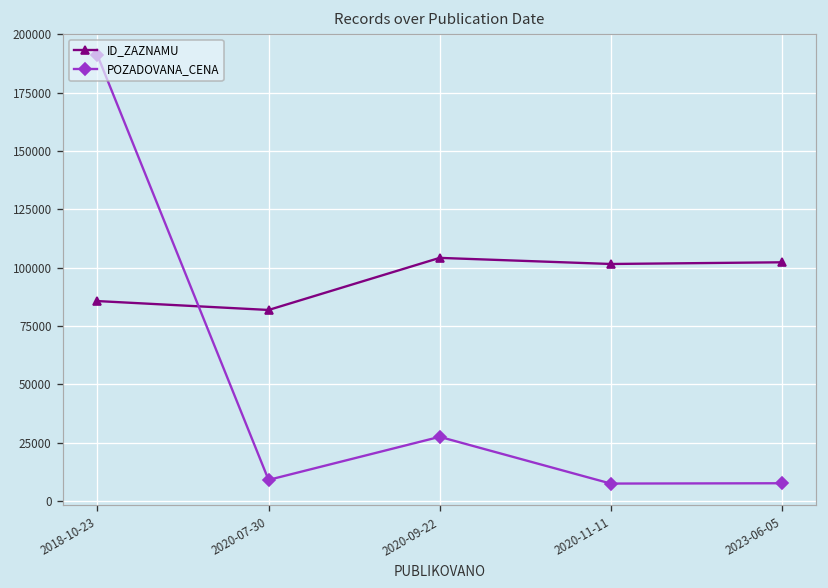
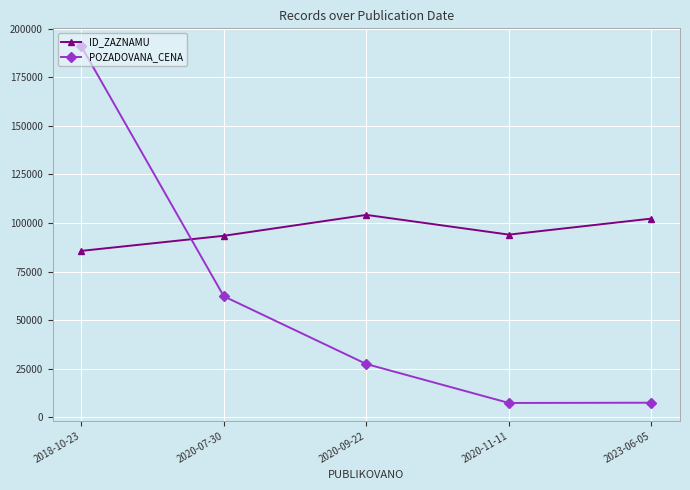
  {
    "ID_ZAZNAMU": {
      "2018-10-23": 86000,
-     "2020-07-30": 82000,
+     "2020-07-30": 93000,
      "2020-09-22": 104000,
-     "2020-11-11": 102000,
+     "2020-11-11": 94000,
      "2023-06-05": 102000
    },
    "POZADOVANA_CENA": {
-     "2020-07-30": 9000,
+     "2020-07-30": 62000,
      "2020-09-22": 27000,
      "2020-11-11": 7000,
      "2023-06-05": 8000
    }
  }
